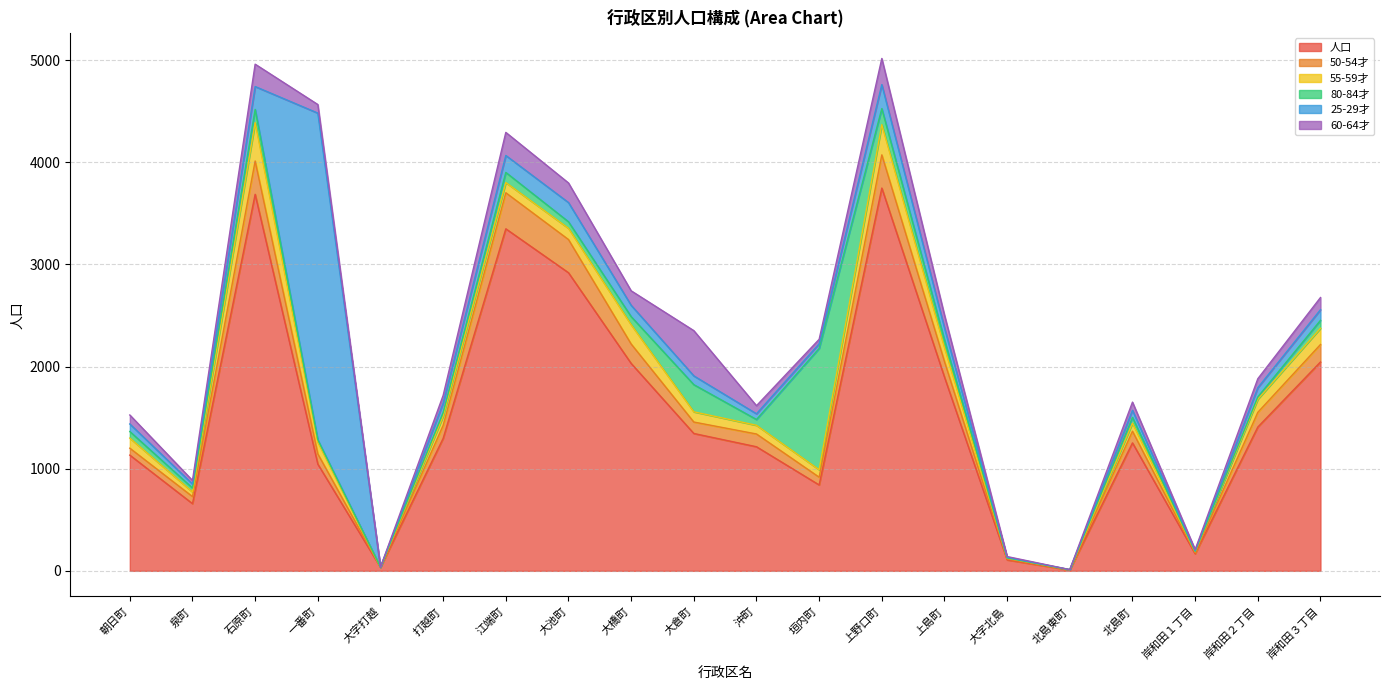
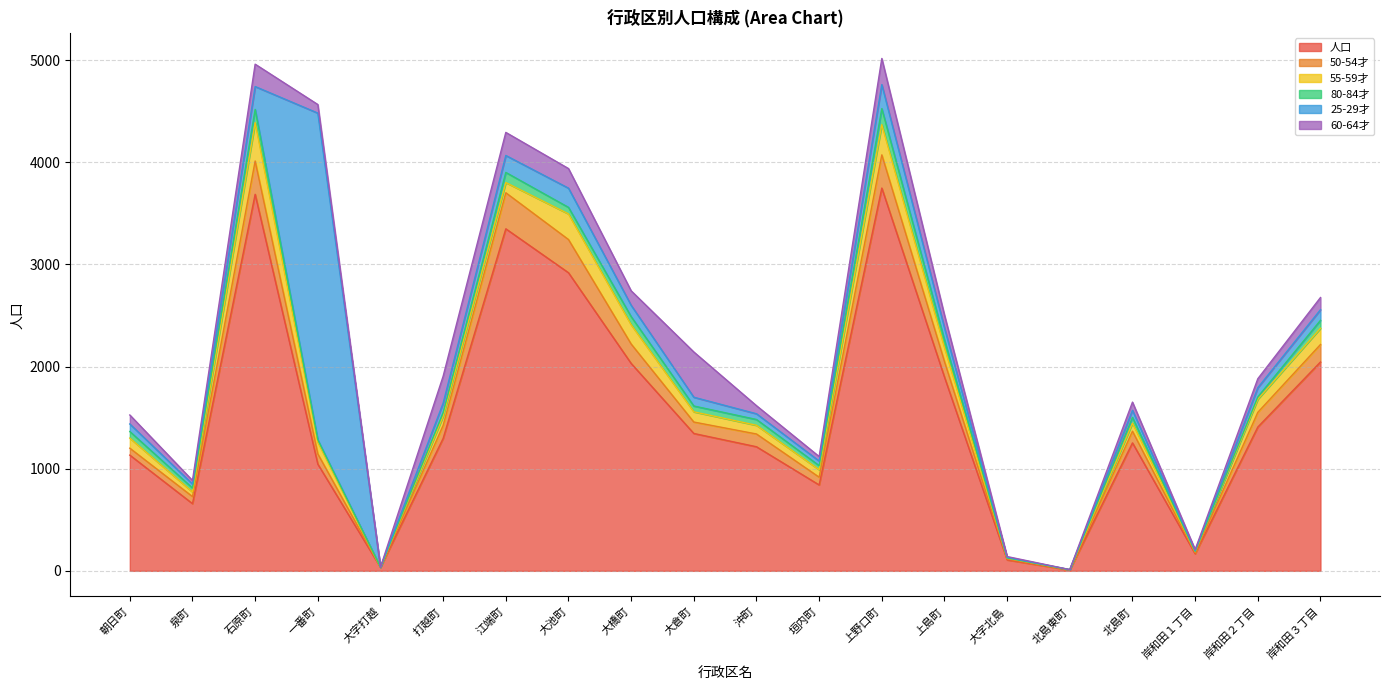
  {
    "55-59才": {
      "朝日町": 100,
      "泉町": 50,
      "石原町": 380,
      "打越町": 90,
      "江端町": 100,
-     "大池町": 110,
+     "大池町": 250,
      "大橋町": 190,
      "大倉町": 100,
      "沖町": 90,
      "垣内町": 70,
      "上野口町": 300,
      "上島町": 140,
      "北島町": 80,
      "岸和田３丁目": 160
    },
    "80-84才": {
      "朝日町": 60,
      "泉町": 40,
      "石原町": 130,
      "打越町": 40,
      "江端町": 100,
      "大池町": 60,
      "大橋町": 80,
-     "大倉町": 270,
+     "大倉町": 60,
      "沖町": 60,
-     "垣内町": 1190,
+     "垣内町": 40,
      "上野口町": 160,
      "上島町": 70,
      "北島町": 60,
      "岸和田３丁目": 80
    },
    "25-29才": {
      "朝日町": 70,
      "泉町": 40,
      "石原町": 220,
      "一番町": 3200,
      "打越町": 90,
      "江端町": 170,
      "大池町": 190,
      "大橋町": 110,
      "大倉町": 90,
      "沖町": 60,
      "垣内町": 50,
      "上野口町": 240,
      "上島町": 120,
      "北島町": 70,
      "岸和田２丁目": 90,
      "岸和田３丁目": 100
    },
    "60-64才": {
      "朝日町": 90,
      "泉町": 40,
      "石原町": 220,
      "一番町": 80,
-     "打越町": 80,
+     "打越町": 260,
      "江端町": 230,
      "大池町": 190,
      "大橋町": 140,
      "大倉町": 440,
      "沖町": 80,
      "垣内町": 40,
      "上野口町": 260,
      "上島町": 130,
      "北島町": 80,
      "岸和田２丁目": 90,
      "岸和田３丁目": 120
    }
  }
